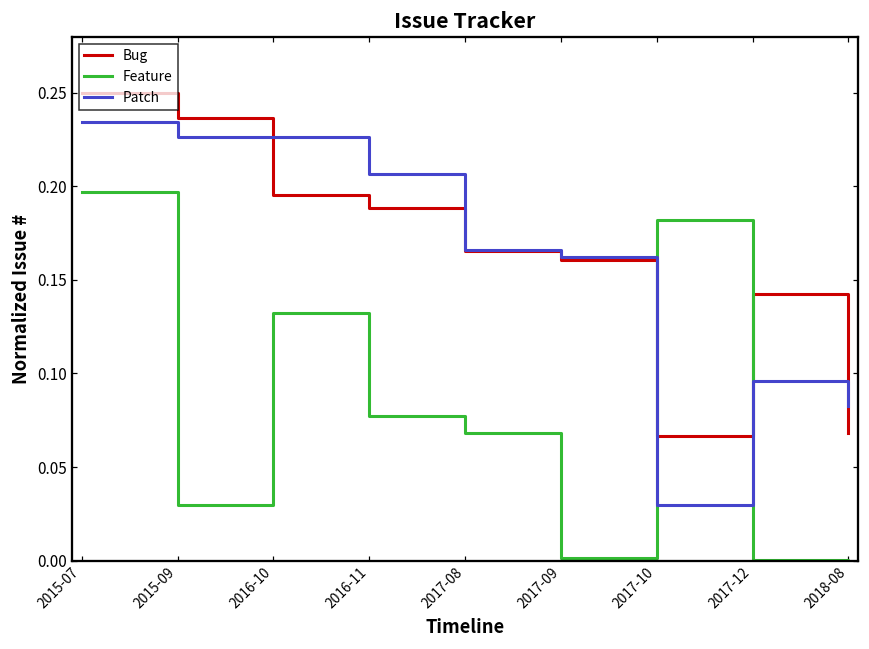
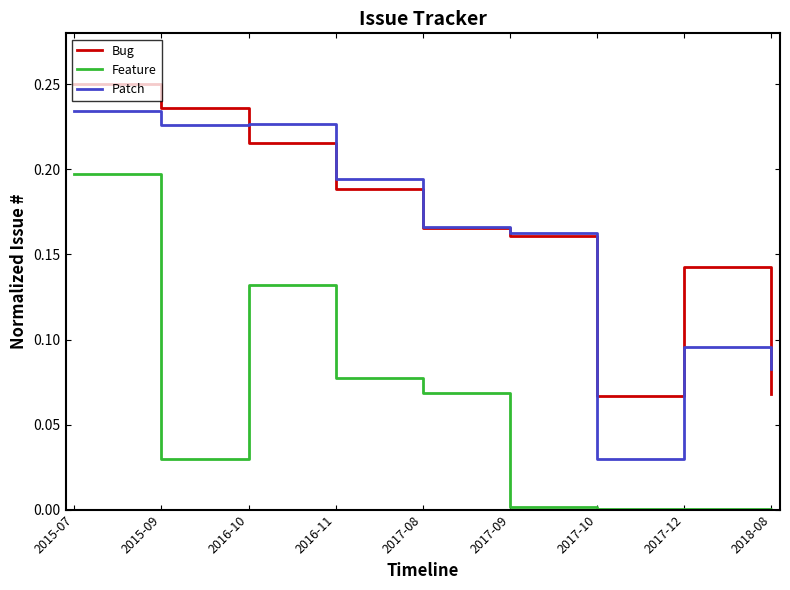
  {
    "Bug": {
      "2015-09": 0.236,
-     "2016-10": 0.195,
+     "2016-10": 0.216,
      "2016-11": 0.189,
      "2017-09": 0.161,
      "2017-10": 0.067,
      "2017-12": 0.143,
      "2018-08": 0.068
    },
    "Feature": {
      "2015-07": 0.197,
      "2015-09": 0.030,
      "2016-10": 0.132,
      "2016-11": 0.077,
      "2017-08": 0.068,
      "2017-09": 0.002,
-     "2017-10": 0.182,
+     "2017-10": 0.000,
      "2017-12": 0.000,
      "2018-08": 0.000
    },
    "Patch": {
      "2015-07": 0.235,
      "2015-09": 0.226,
      "2016-10": 0.227,
-     "2016-11": 0.207,
+     "2016-11": 0.194,
      "2017-09": 0.163,
      "2017-10": 0.030,
      "2017-12": 0.096,
      "2018-08": 0.082
    }
  }
